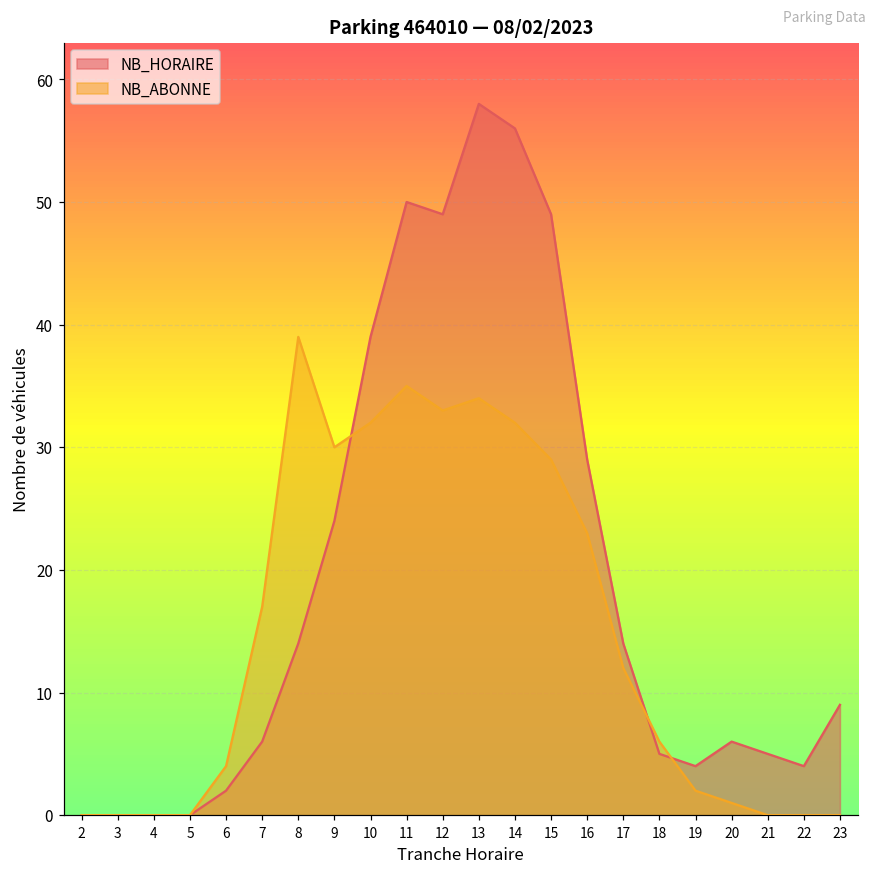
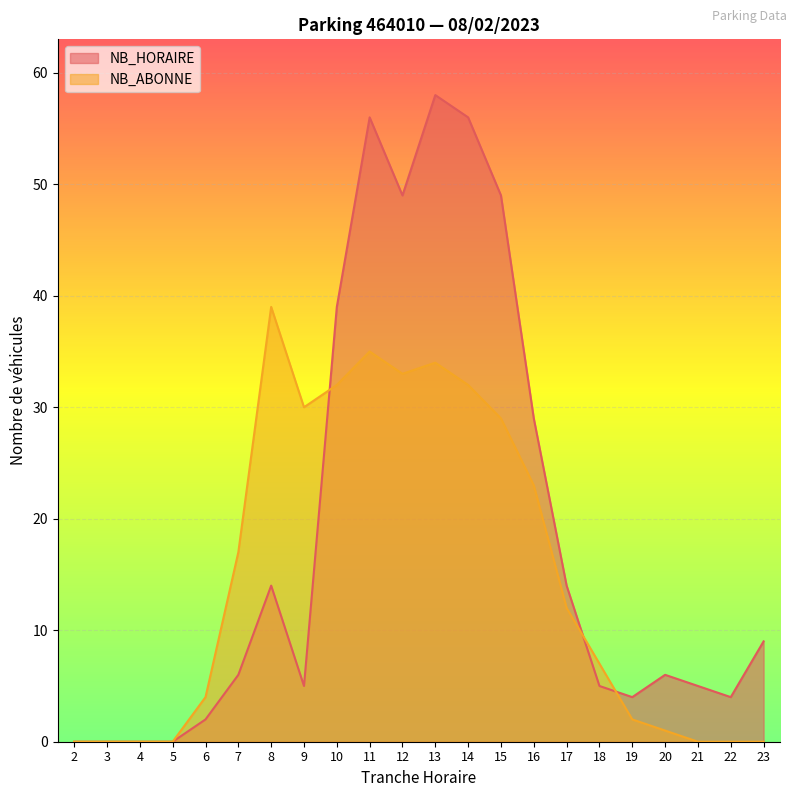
  {
    "NB_HORAIRE": {
      "6": 2,
      "7": 6,
      "8": 14,
-     "9": 24,
+     "9": 5,
      "10": 39,
-     "11": 50,
+     "11": 56,
      "12": 49,
      "13": 58,
      "14": 56,
      "15": 49,
      "16": 29,
      "17": 14,
      "18": 5,
      "19": 4,
      "20": 6,
      "21": 5,
      "22": 4,
      "23": 9
    },
    "NB_ABONNE": {
      "6": 4,
      "7": 17,
      "8": 39,
      "9": 30,
      "10": 32,
      "11": 35,
      "12": 33,
      "13": 34,
      "14": 32,
      "15": 29,
      "16": 23,
      "17": 12,
-     "18": 6,
+     "18": 7,
      "19": 2,
      "20": 1,
      "21": 0,
      "22": 0,
      "23": 0
    }
  }
